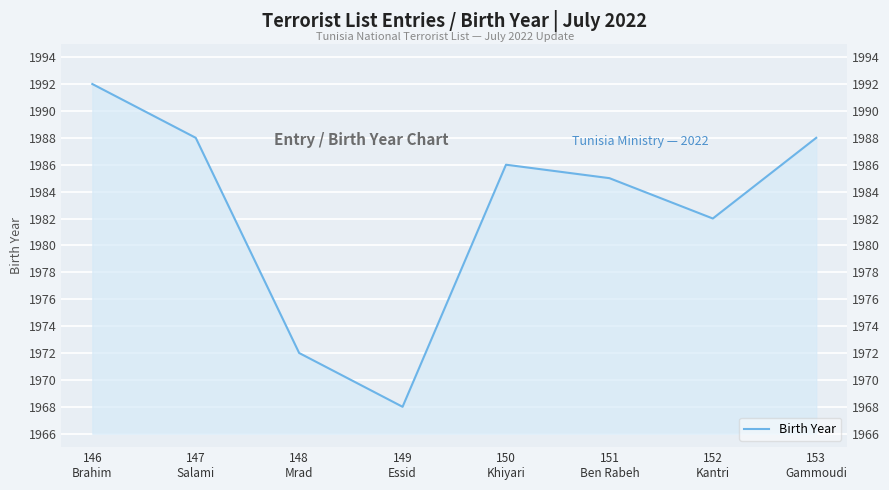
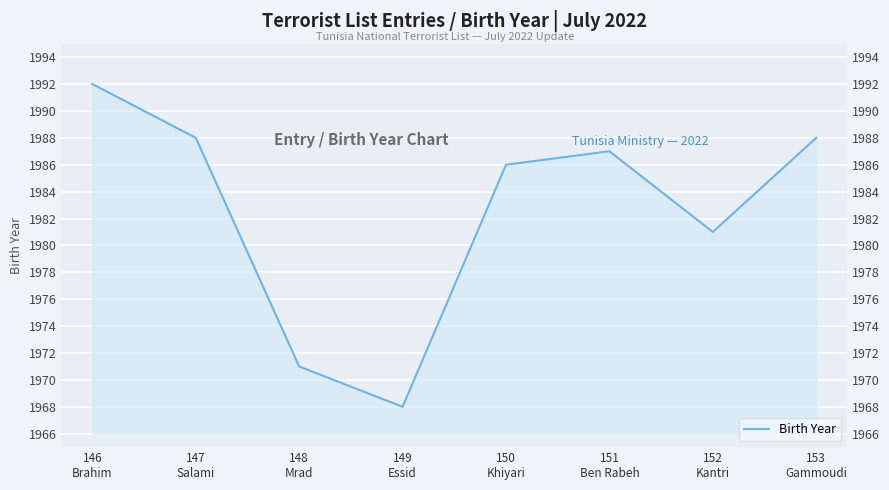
  {
    "146 Brahim": 1992,
    "147 Salami": 1988,
-   "148 Mrad": 1972,
+   "148 Mrad": 1971,
    "149 Essid": 1968,
    "150 Khiyari": 1986,
-   "151 Ben Rabeh": 1985,
-   "152 Kantri": 1982,
+   "151 Ben Rabeh": 1987,
+   "152 Kantri": 1981,
    "153 Gammoudi": 1988
  }
